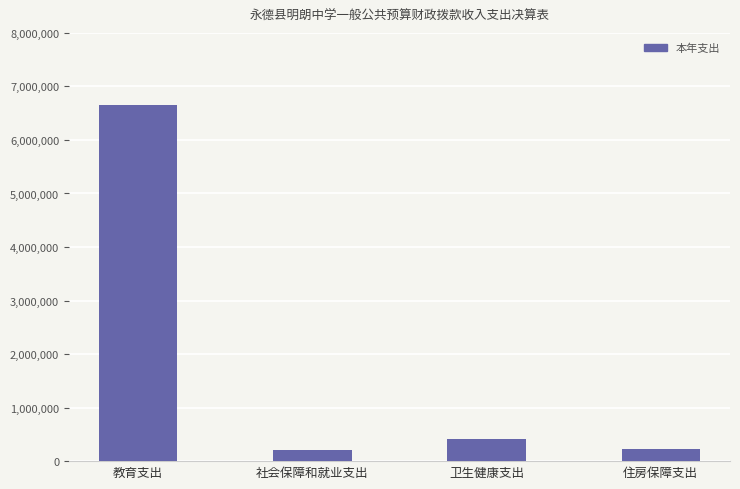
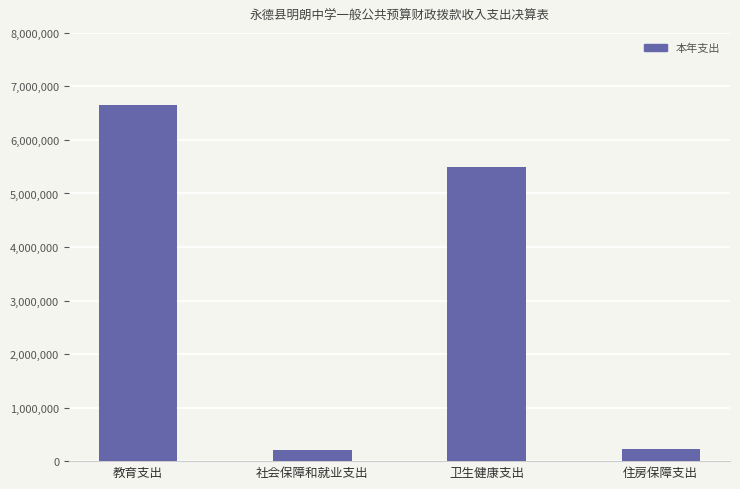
  {
    "教育支出": "6,700,000",
    "社会保障和就业支出": "200,000",
-   "卫生健康支出": "400,000",
+   "卫生健康支出": "5,500,000",
    "住房保障支出": "200,000"
  }
